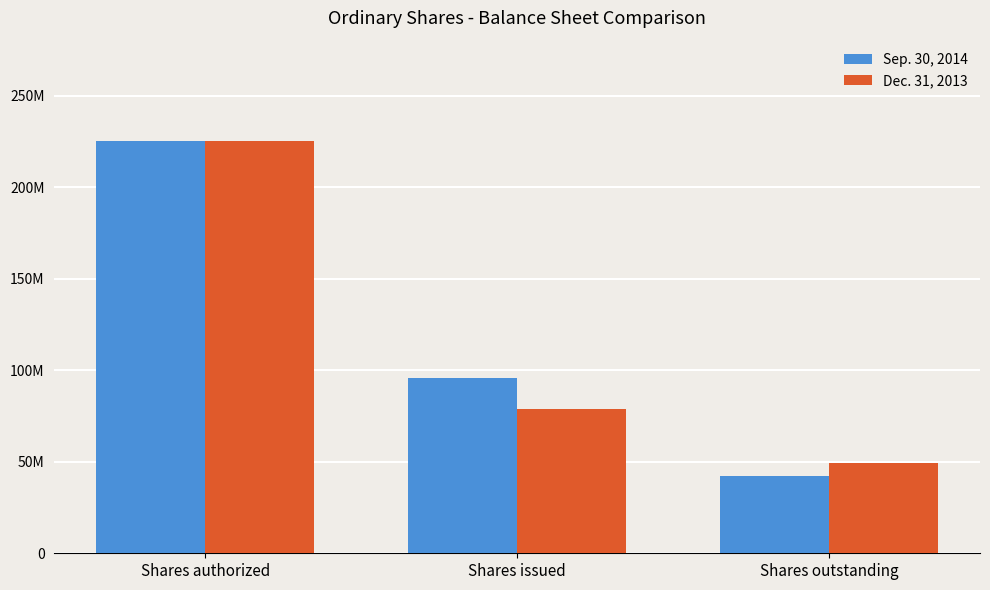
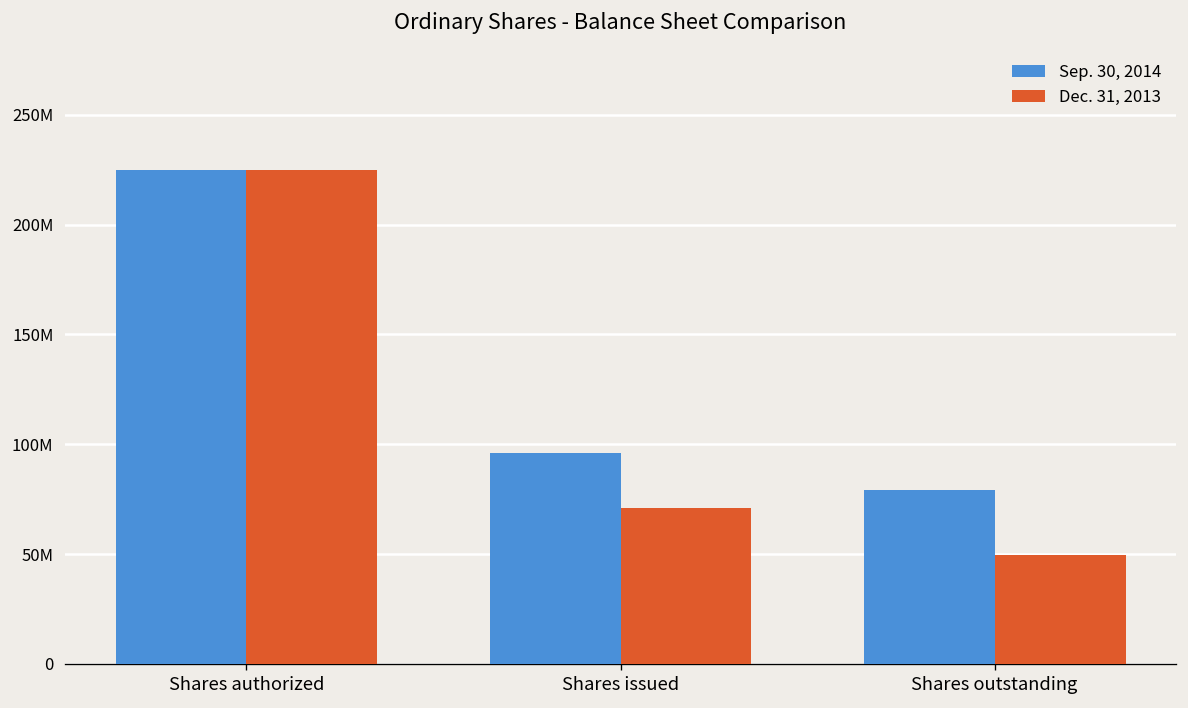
  {
    "Sep. 30, 2014": {
      "Shares authorized": 225000000,
      "Shares issued": 96000000,
-     "Shares outstanding": 42000000
+     "Shares outstanding": 79000000
    },
    "Dec. 31, 2013": {
      "Shares authorized": 225000000,
-     "Shares issued": 79000000,
+     "Shares issued": 71000000,
      "Shares outstanding": 49000000
    }
  }
